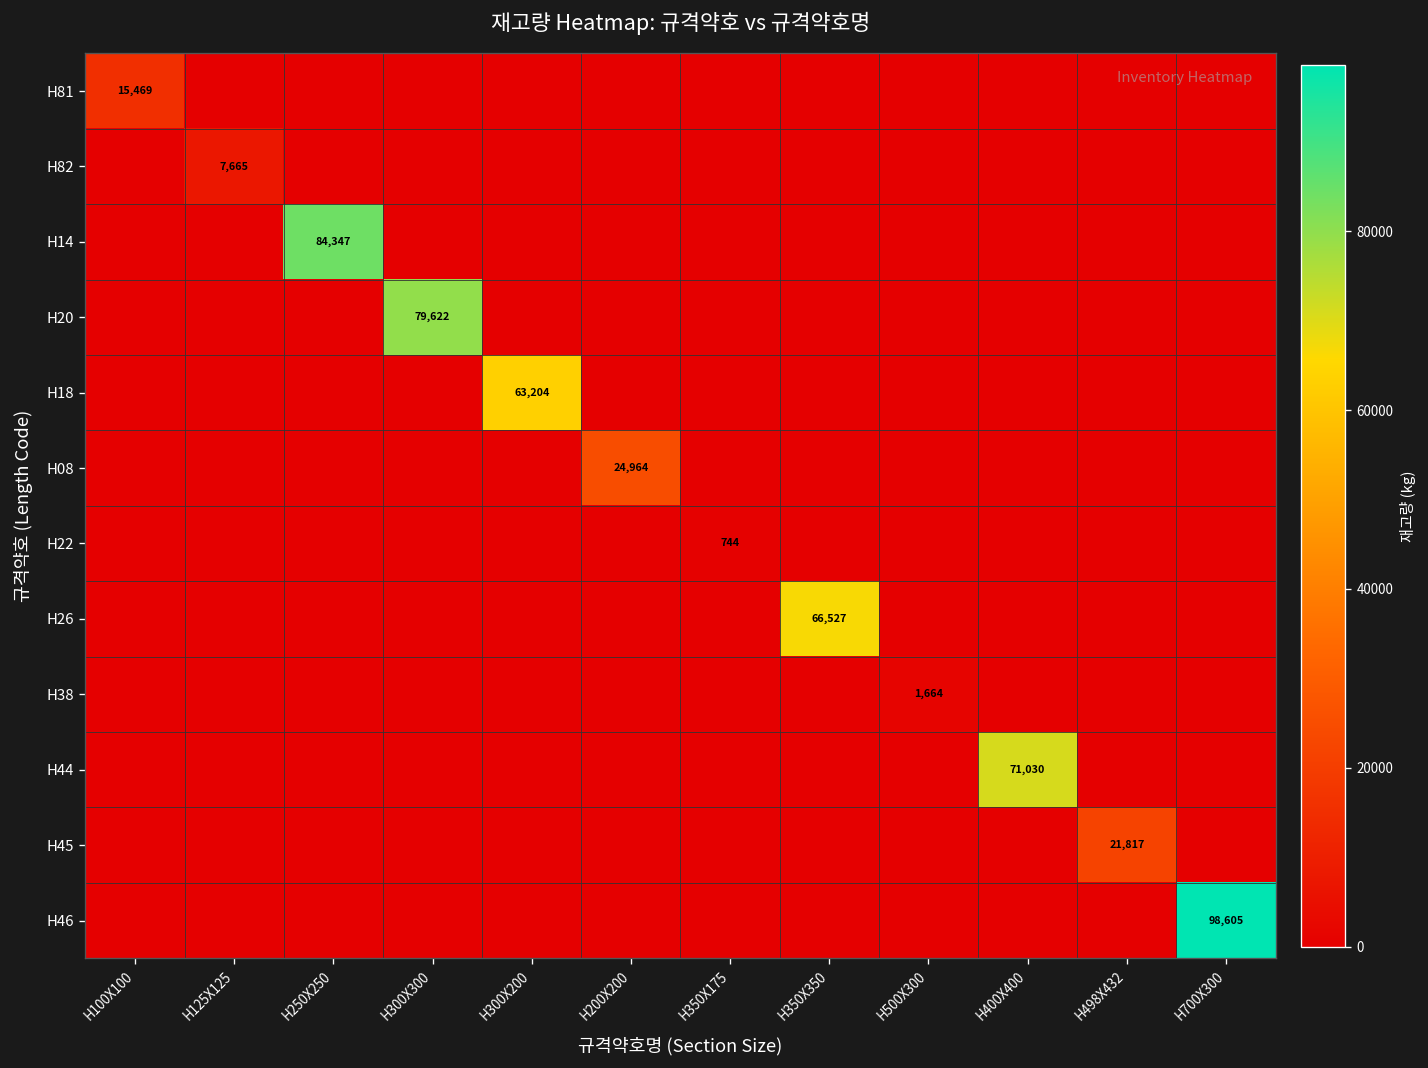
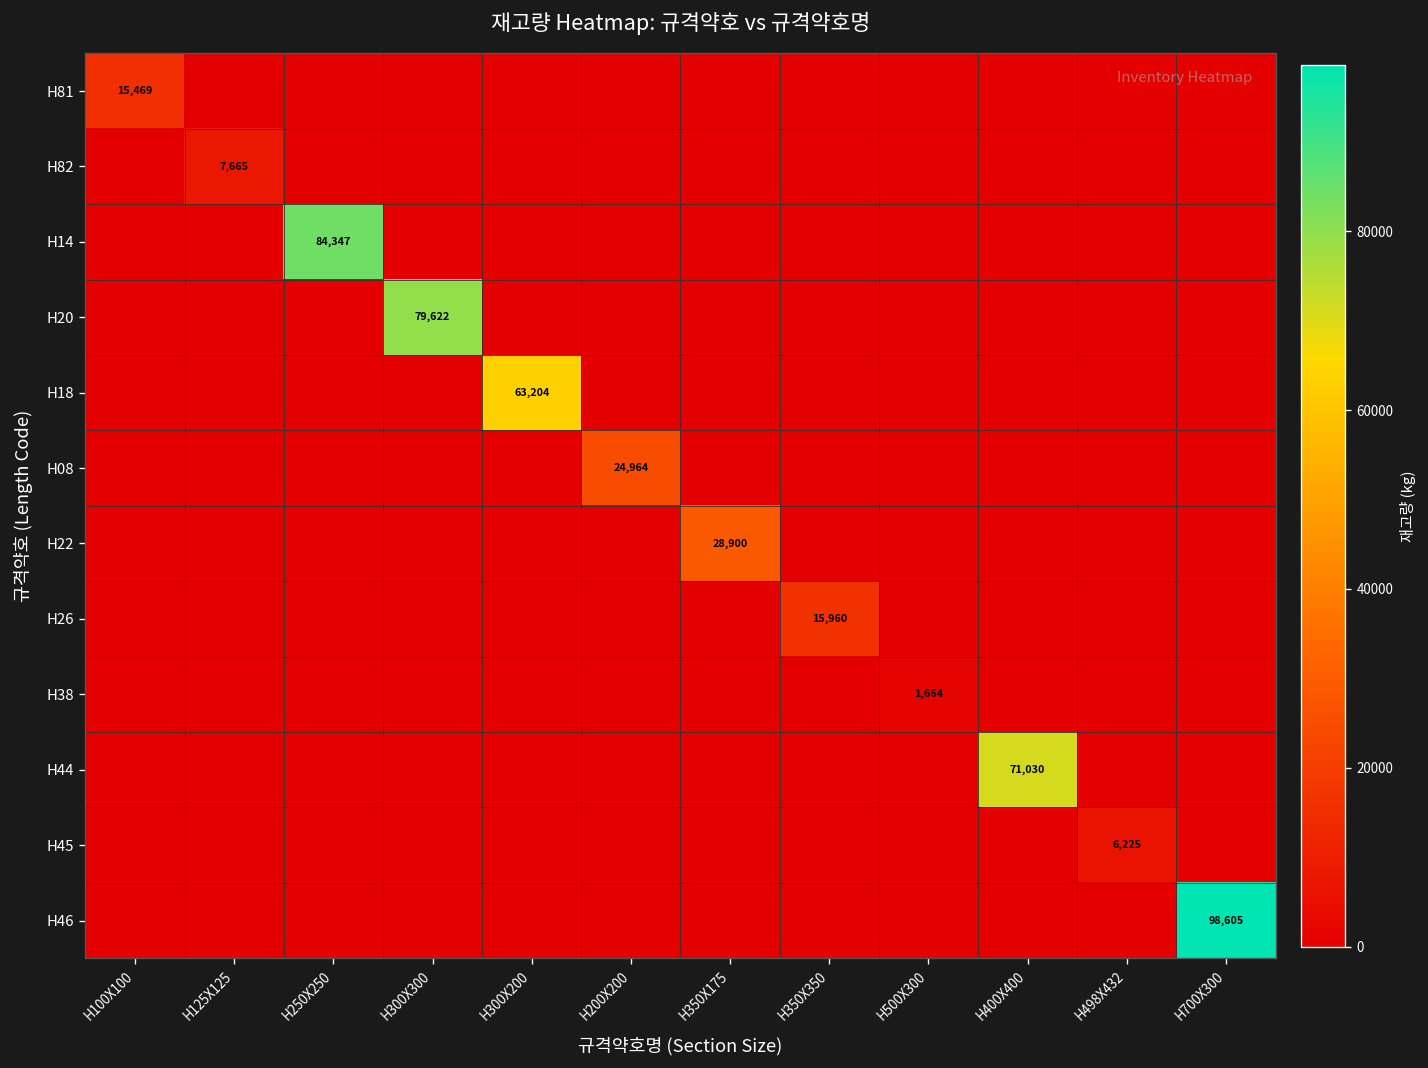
  {
    "H81": {
      "H100X100": "15,469"
    },
    "H82": {
      "H125X125": "7,665"
    },
    "H14": {
      "H250X250": "84,347"
    },
    "H20": {
      "H300X300": "79,622"
    },
    "H18": {
      "H300X200": "63,204"
    },
    "H08": {
      "H200X200": "24,964"
    },
    "H22": {
-     "H350X175": "744"
+     "H350X175": "28,900"
    },
    "H26": {
-     "H350X350": "66,527"
+     "H350X350": "15,960"
    },
    "H38": {
      "H500X300": "1,664"
    },
    "H44": {
      "H400X400": "71,030"
    },
    "H45": {
-     "H498X432": "21,817"
+     "H498X432": "6,225"
    },
    "H46": {
      "H700X300": "98,605"
    }
  }
